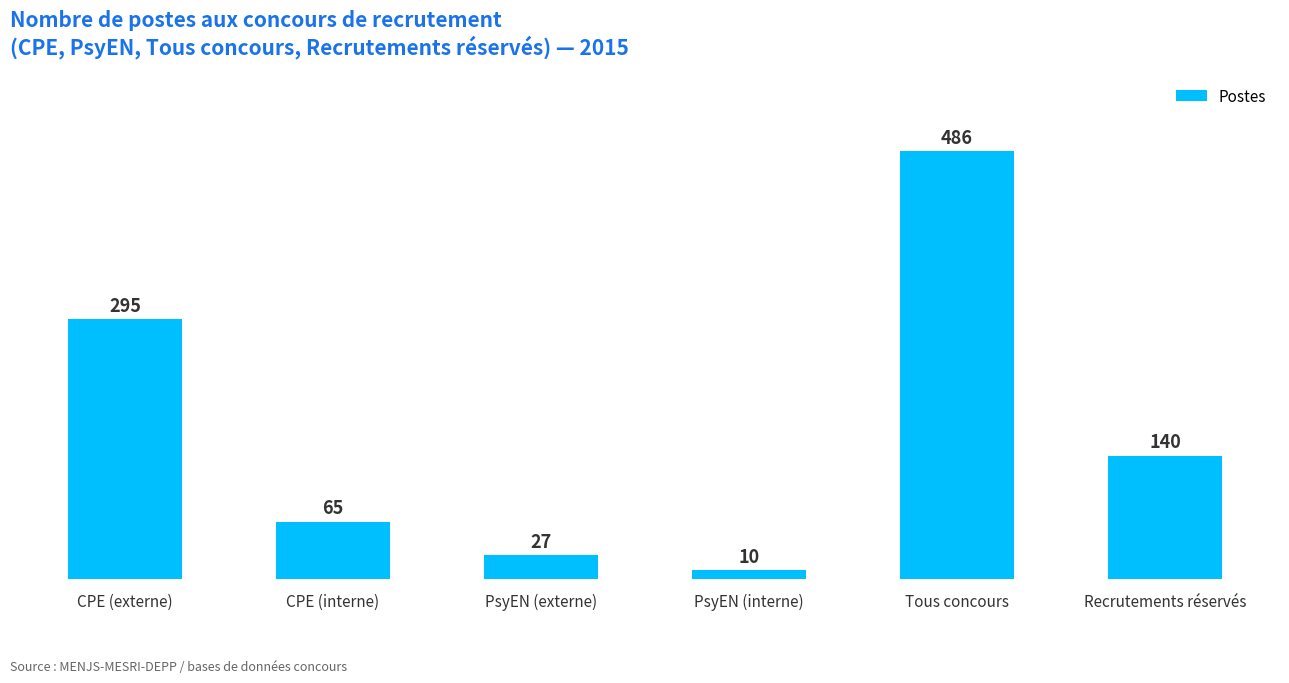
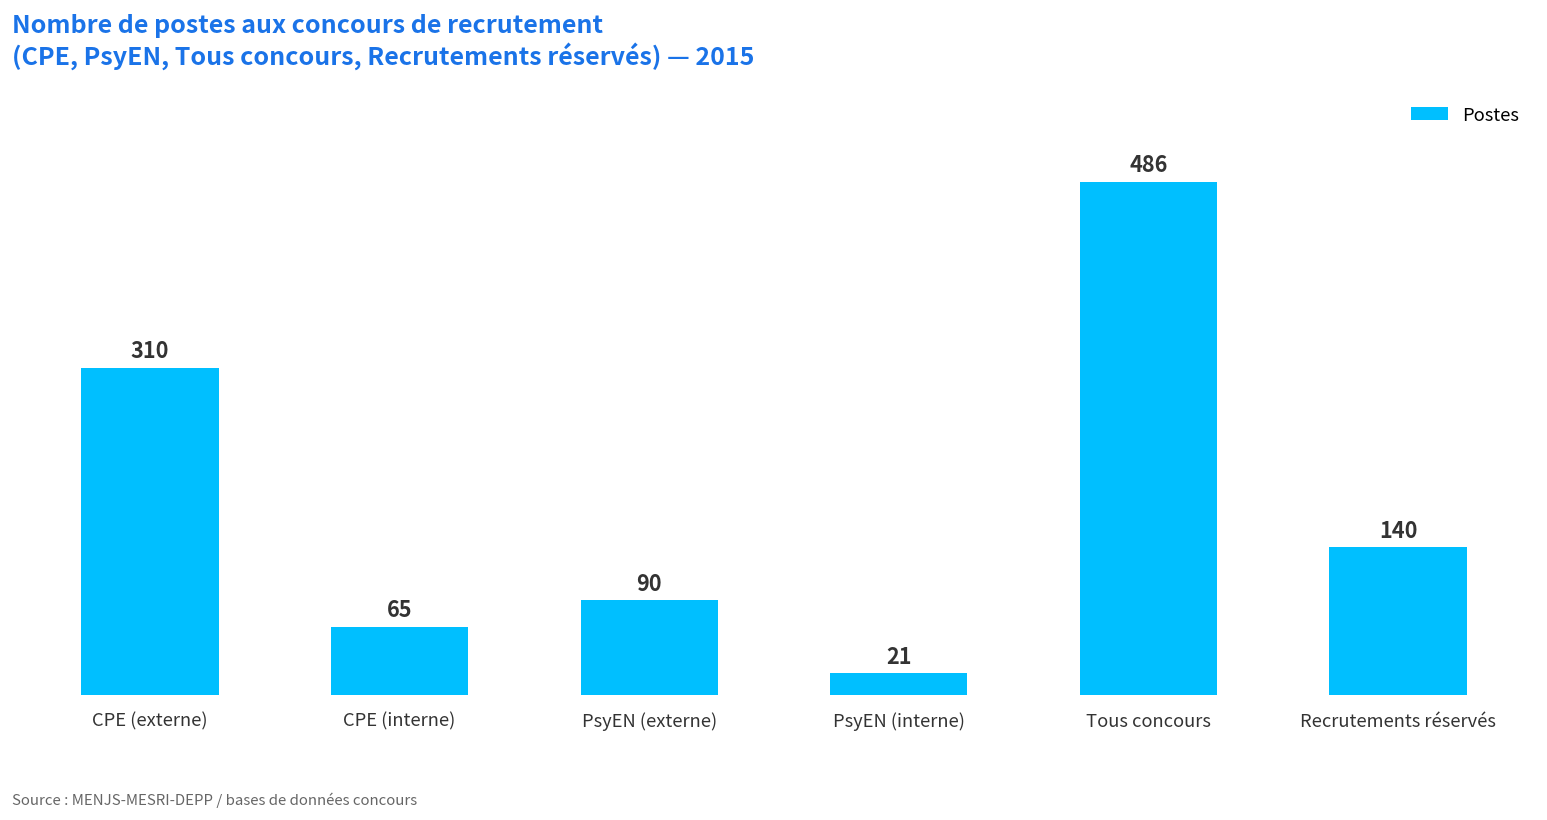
  {
-   "CPE (externe)": 295,
+   "CPE (externe)": 310,
    "CPE (interne)": 65,
-   "PsyEN (externe)": 27,
-   "PsyEN (interne)": 10,
+   "PsyEN (externe)": 90,
+   "PsyEN (interne)": 21,
    "Tous concours": 486,
    "Recrutements réservés": 140
  }
